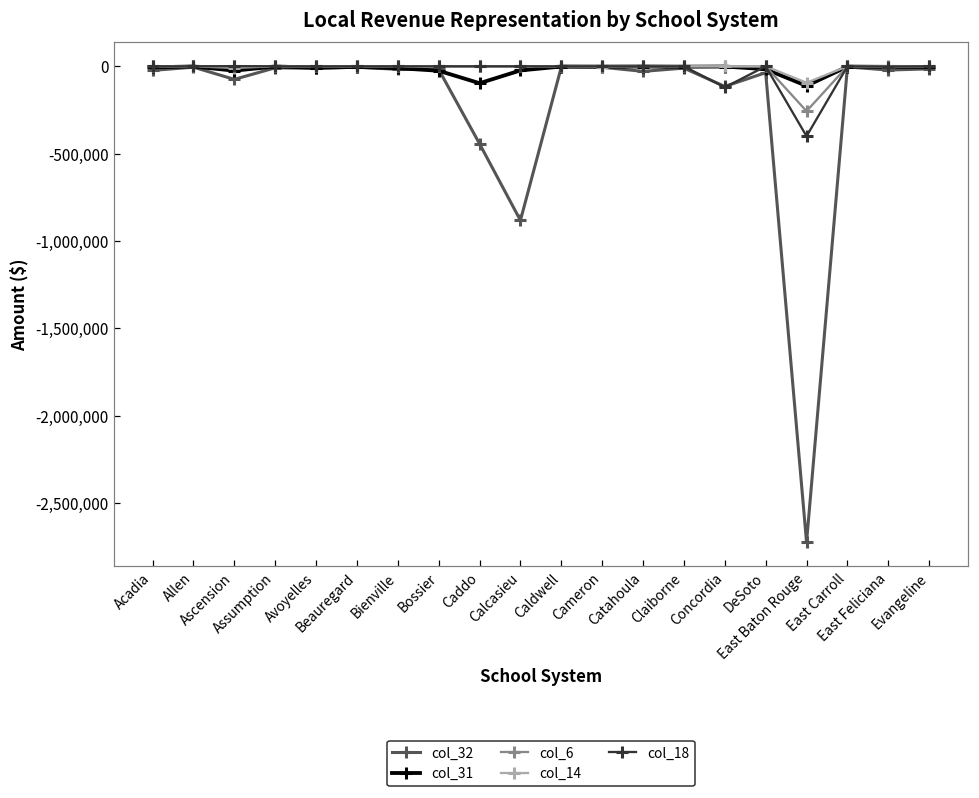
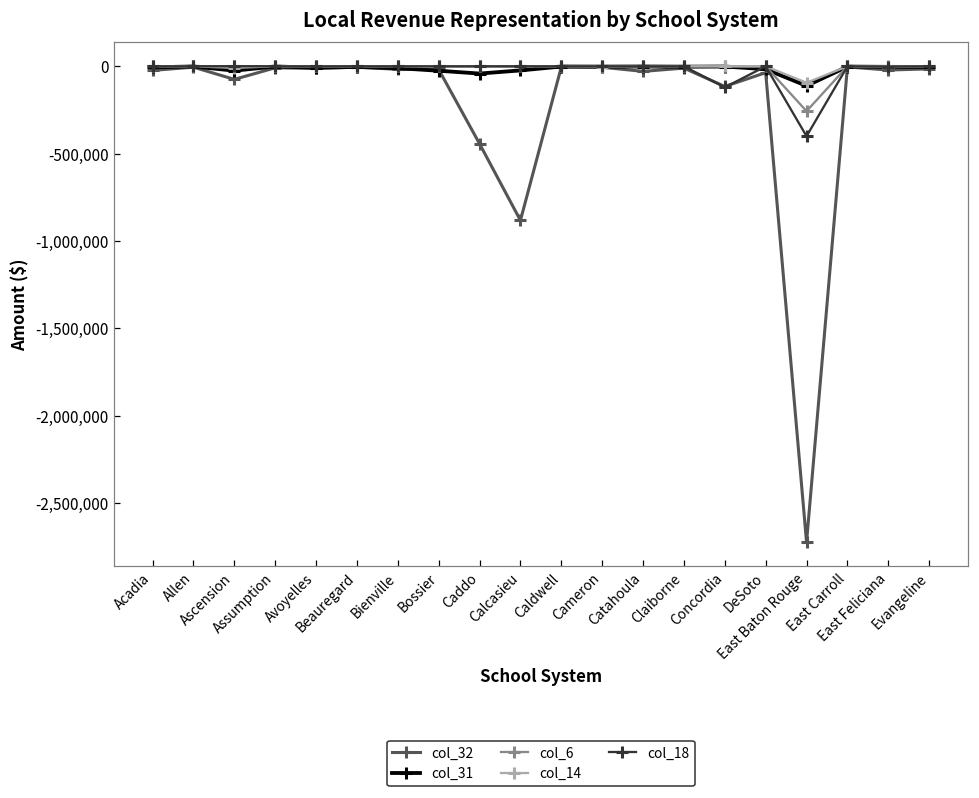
  {
    "col_31": {
-     "Caddo": "-100,000",
+     "Caddo": "-40,000",
      "Calcasieu": "-20,000",
      "DeSoto": "-20,000",
      "East Baton Rouge": "-110,000"
    }
  }
